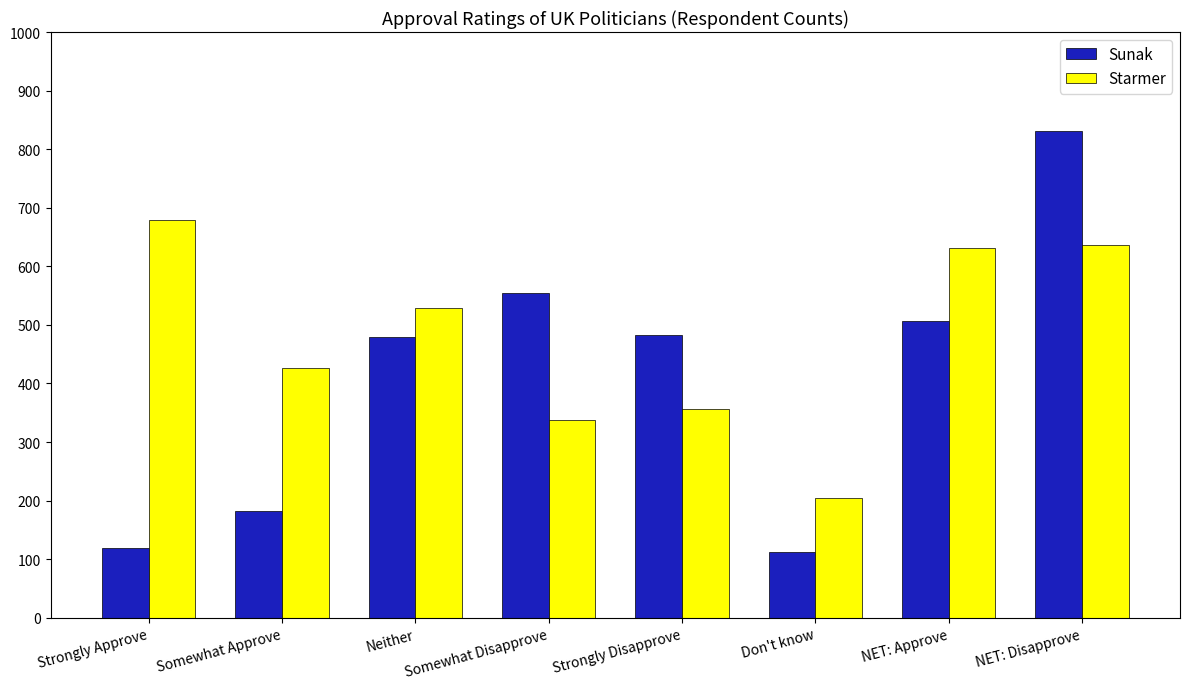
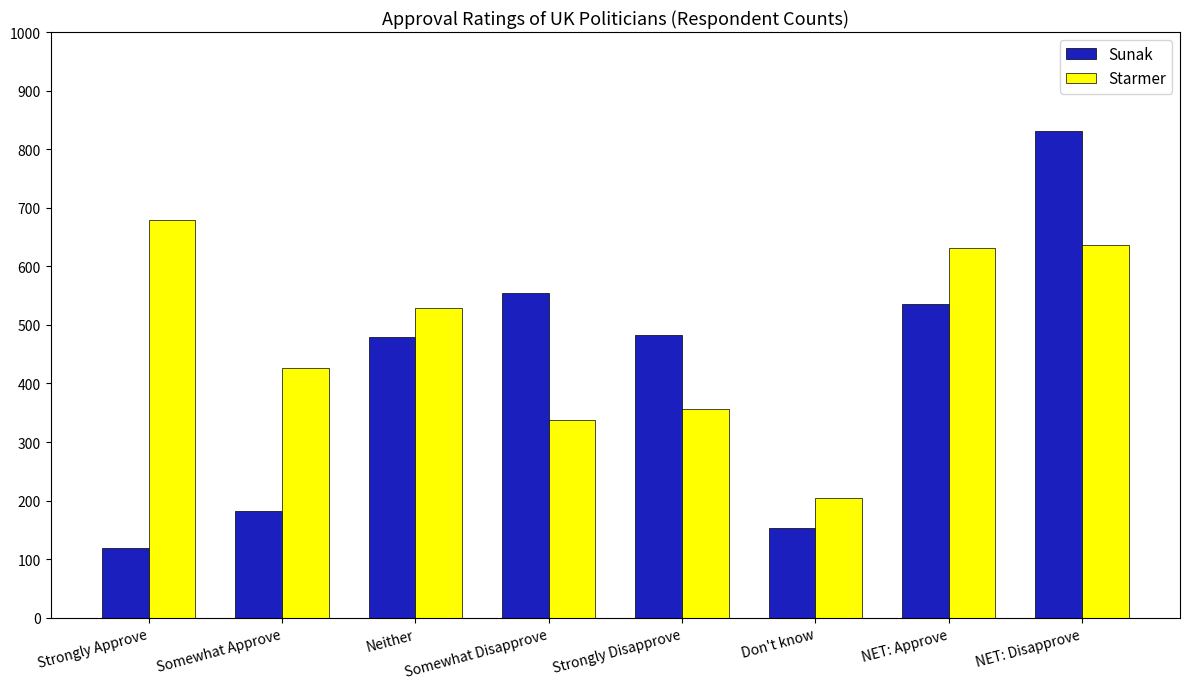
  {
    "Sunak": {
      "Strongly Approve": 120,
      "Somewhat Approve": 180,
      "Neither": 480,
      "Somewhat Disapprove": 550,
      "Strongly Disapprove": 480,
-     "Don't know": 110,
-     "NET: Approve": 510,
+     "Don't know": 150,
+     "NET: Approve": 540,
      "NET: Disapprove": 830
    },
    "Starmer": {
      "Strongly Approve": 680,
      "Somewhat Approve": 430,
      "Neither": 530,
      "Somewhat Disapprove": 340,
      "Strongly Disapprove": 360,
      "Don't know": 200,
      "NET: Approve": 630,
      "NET: Disapprove": 640
    }
  }
